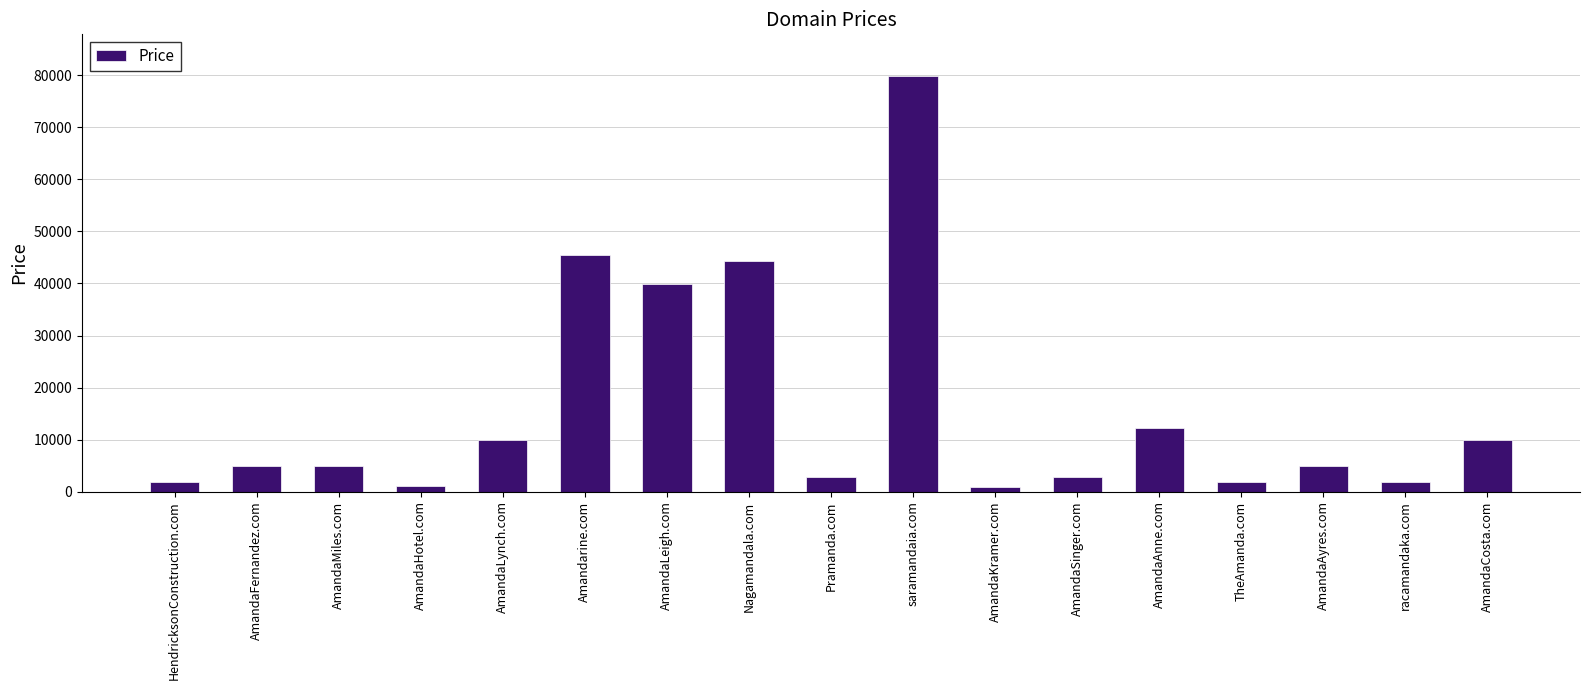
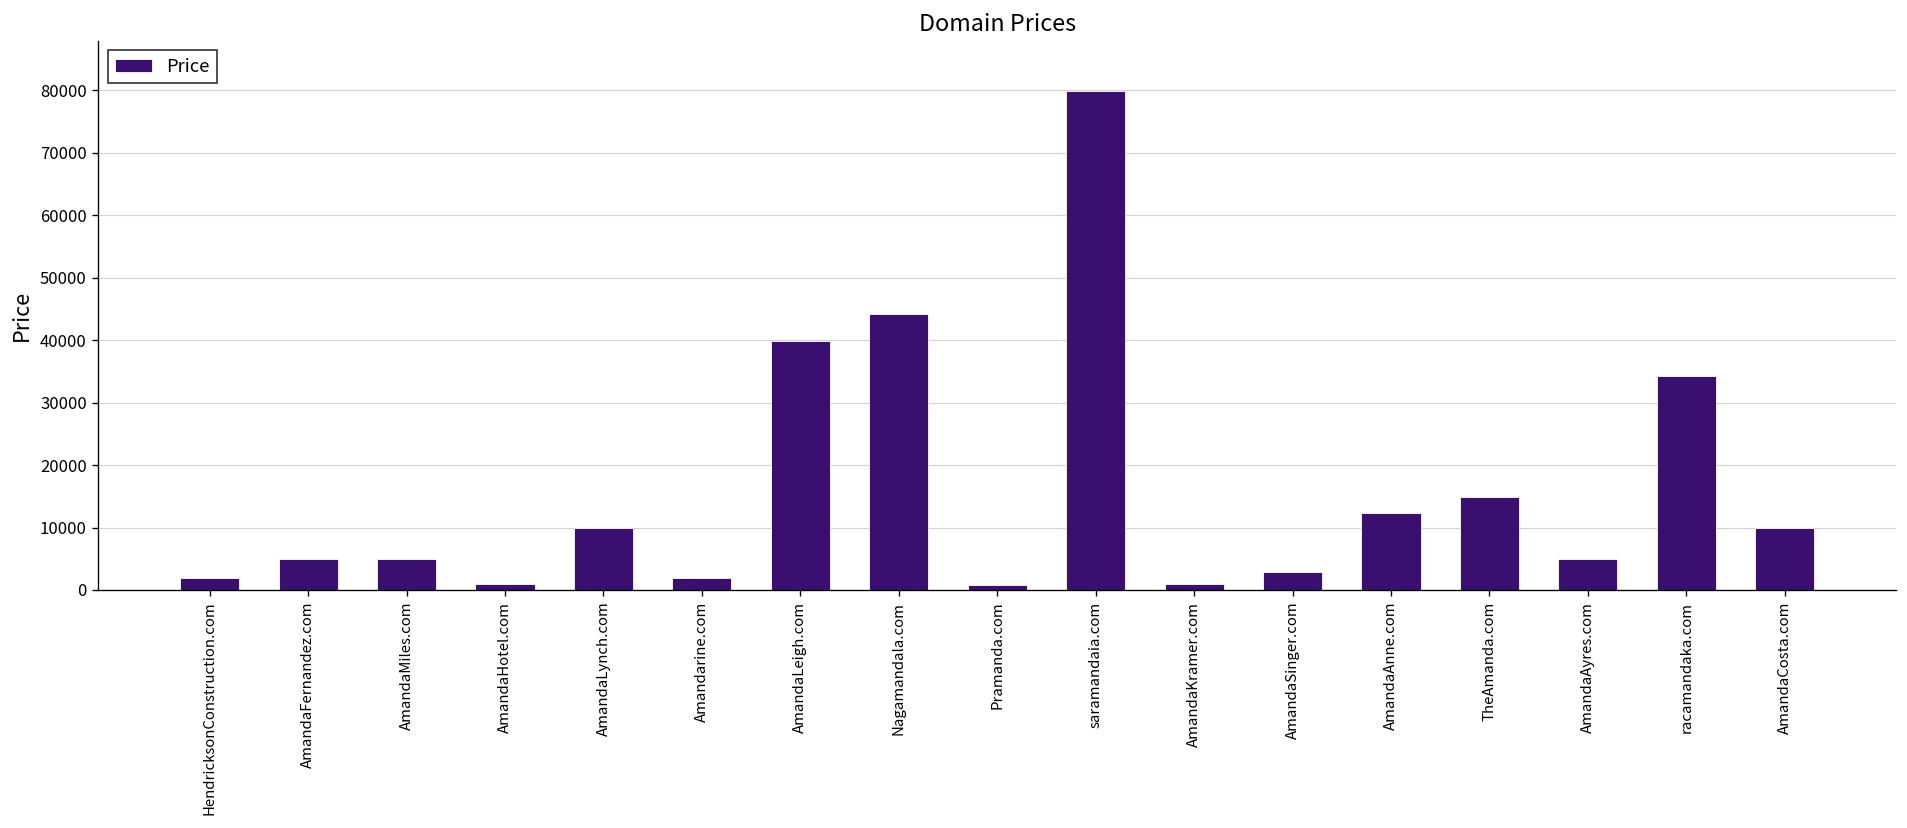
  {
    "HendricksonConstruction.com": 2000,
    "AmandaFernandez.com": 5000,
    "AmandaMiles.com": 5000,
    "AmandaHotel.com": 1000,
    "AmandaLynch.com": 10000,
-   "Amandarine.com": 45000,
+   "Amandarine.com": 2000,
    "AmandaLeigh.com": 40000,
    "Nagamandala.com": 44000,
-   "Pramanda.com": 3000,
+   "Pramanda.com": 1000,
    "saramandaia.com": 80000,
    "AmandaKramer.com": 1000,
    "AmandaSinger.com": 3000,
    "AmandaAnne.com": 12000,
-   "TheAmanda.com": 2000,
+   "TheAmanda.com": 15000,
    "AmandaAyres.com": 5000,
-   "racamandaka.com": 2000,
+   "racamandaka.com": 34000,
    "AmandaCosta.com": 10000
  }
